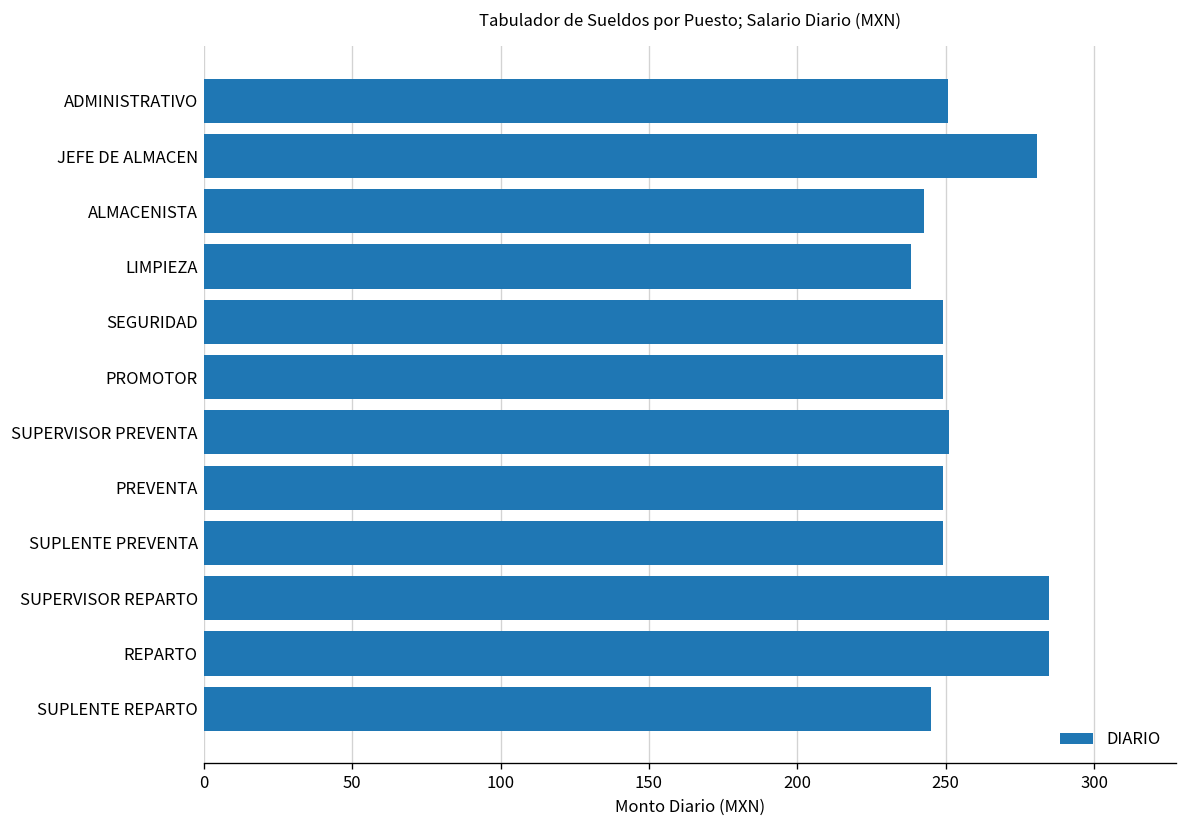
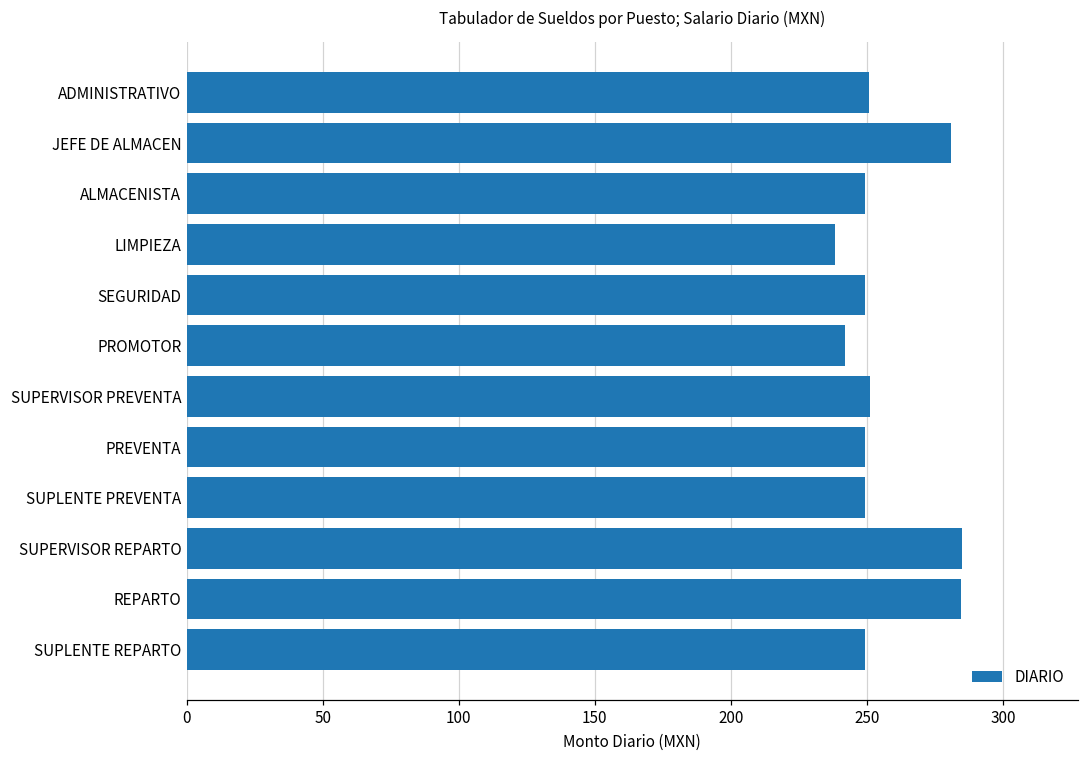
  {
    "ADMINISTRATIVO": 251,
    "JEFE DE ALMACEN": 281,
-   "ALMACENISTA": 243,
+   "ALMACENISTA": 249,
    "LIMPIEZA": 238,
    "SEGURIDAD": 249,
-   "PROMOTOR": 249,
+   "PROMOTOR": 242,
    "SUPERVISOR PREVENTA": 251,
    "PREVENTA": 249,
    "SUPLENTE PREVENTA": 249,
    "SUPERVISOR REPARTO": 285,
    "REPARTO": 285,
-   "SUPLENTE REPARTO": 245
+   "SUPLENTE REPARTO": 249
  }
